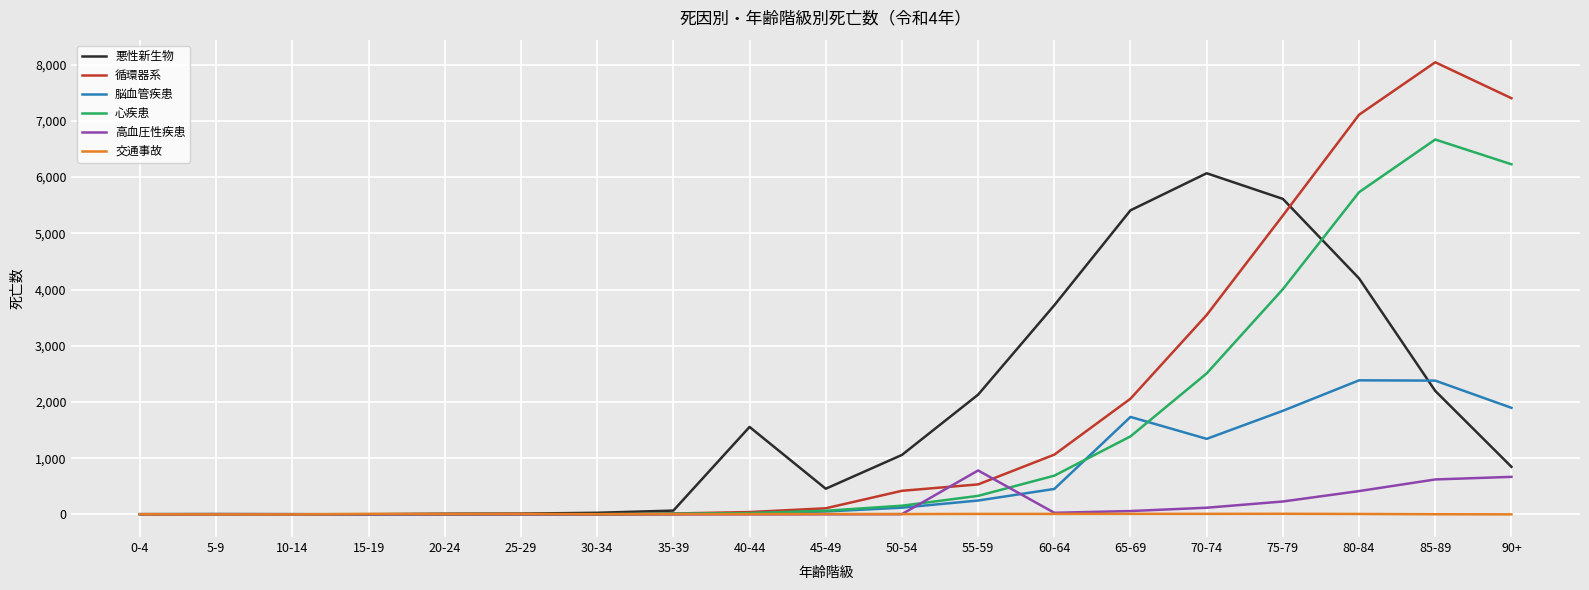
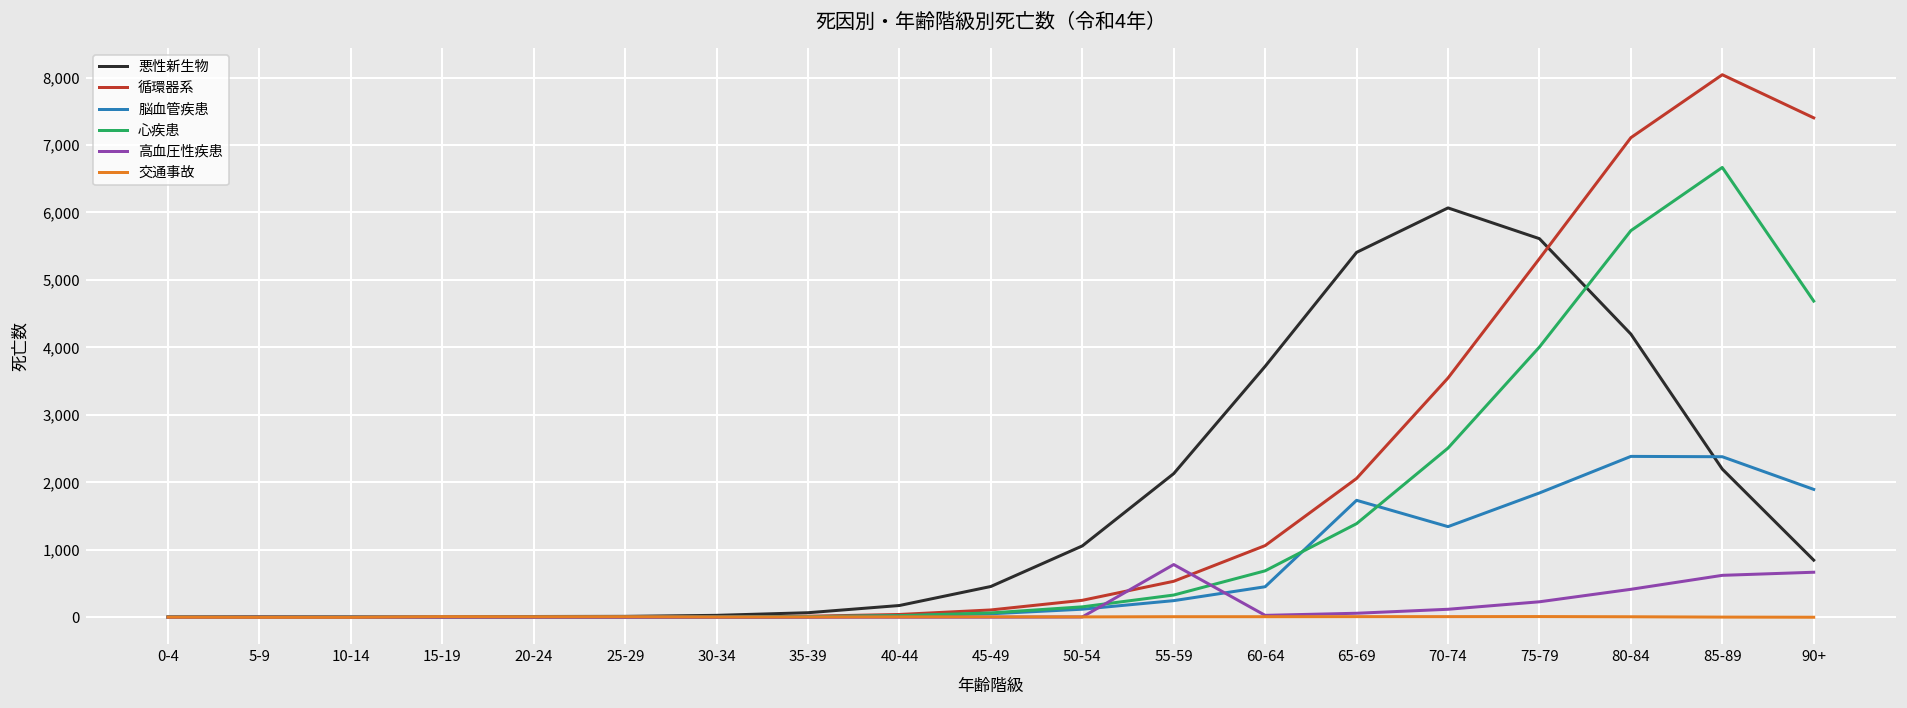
  {
    "悪性新生物": {
      "35-39": "100",
-     "40-44": "1,600",
+     "40-44": "200",
      "45-49": "500",
      "50-54": "1,100",
      "55-59": "2,100",
      "60-64": "3,700",
      "65-69": "5,400",
      "70-74": "6,100",
      "75-79": "5,600",
      "80-84": "4,200",
      "85-89": "2,200",
      "90+": "800"
    },
    "循環器系": {
-     "50-54": "400",
+     "50-54": "300",
      "55-59": "500",
      "60-64": "1,100",
      "65-69": "2,100",
      "70-74": "3,500",
      "75-79": "5,300",
      "80-84": "7,100",
      "85-89": "8,000",
      "90+": "7,400"
    },
    "脳血管疾患": {
      "55-59": "200",
      "60-64": "500",
      "65-69": "1,700",
      "70-74": "1,300",
      "75-79": "1,800",
      "80-84": "2,400",
      "85-89": "2,400",
      "90+": "1,900"
    },
    "心疾患": {
      "55-59": "300",
      "60-64": "700",
      "65-69": "1,400",
      "70-74": "2,500",
      "75-79": "4,000",
      "80-84": "5,700",
      "85-89": "6,700",
-     "90+": "6,200"
+     "90+": "4,700"
    },
    "高血圧性疾患": {
      "55-59": "800",
      "65-69": "100",
      "70-74": "100",
      "75-79": "200",
      "80-84": "400",
      "85-89": "600",
      "90+": "700"
    },
    "交通事故": {
      "55-59": "0",
      "65-69": "0",
      "70-74": "0",
      "75-79": "0",
      "80-84": "0",
      "85-89": "0",
      "90+": "0"
    }
  }
